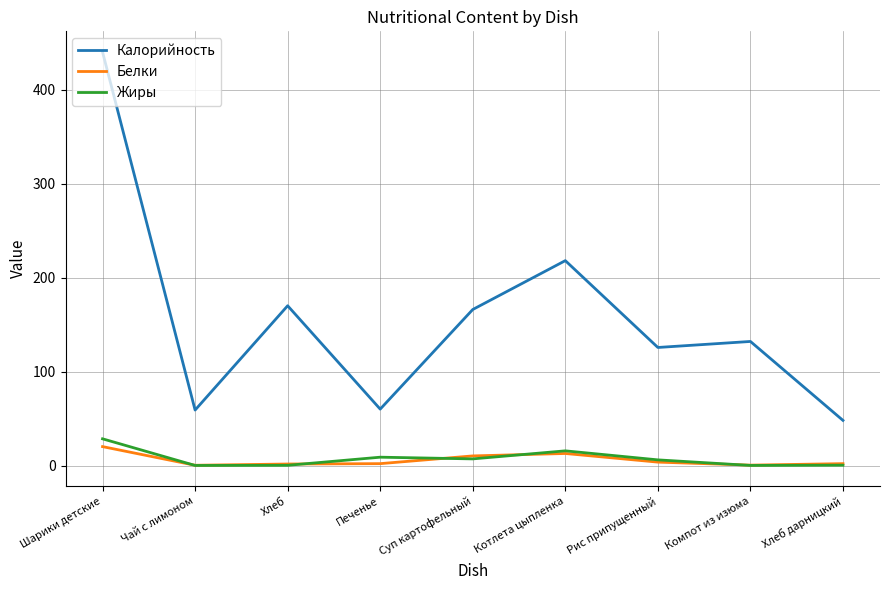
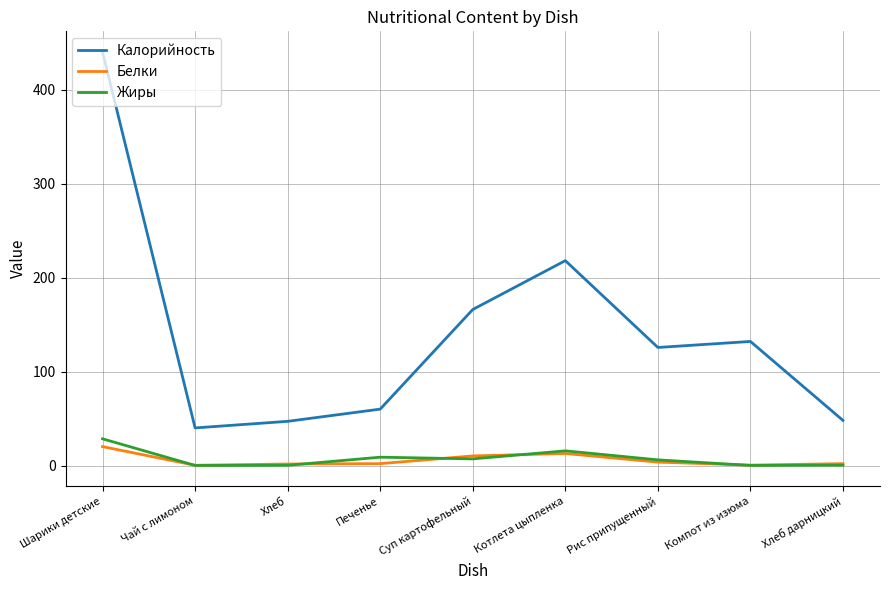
  {
    "Калорийность": {
-     "Чай с лимоном": 60,
-     "Хлеб": 170,
+     "Чай с лимоном": 40,
+     "Хлеб": 50,
      "Печенье": 60,
      "Суп картофельный": 170,
      "Котлета цыпленка": 220,
      "Рис припущенный": 130,
      "Компот из изюма": 130,
      "Хлеб дарницкий": 50
    },
    "Белки": {
      "Шарики детские": 20,
      "Печенье": 0,
      "Суп картофельный": 10,
      "Котлета цыпленка": 10
    },
    "Жиры": {
      "Шарики детские": 30,
      "Печенье": 10,
      "Суп картофельный": 10,
      "Котлета цыпленка": 20
    }
  }
